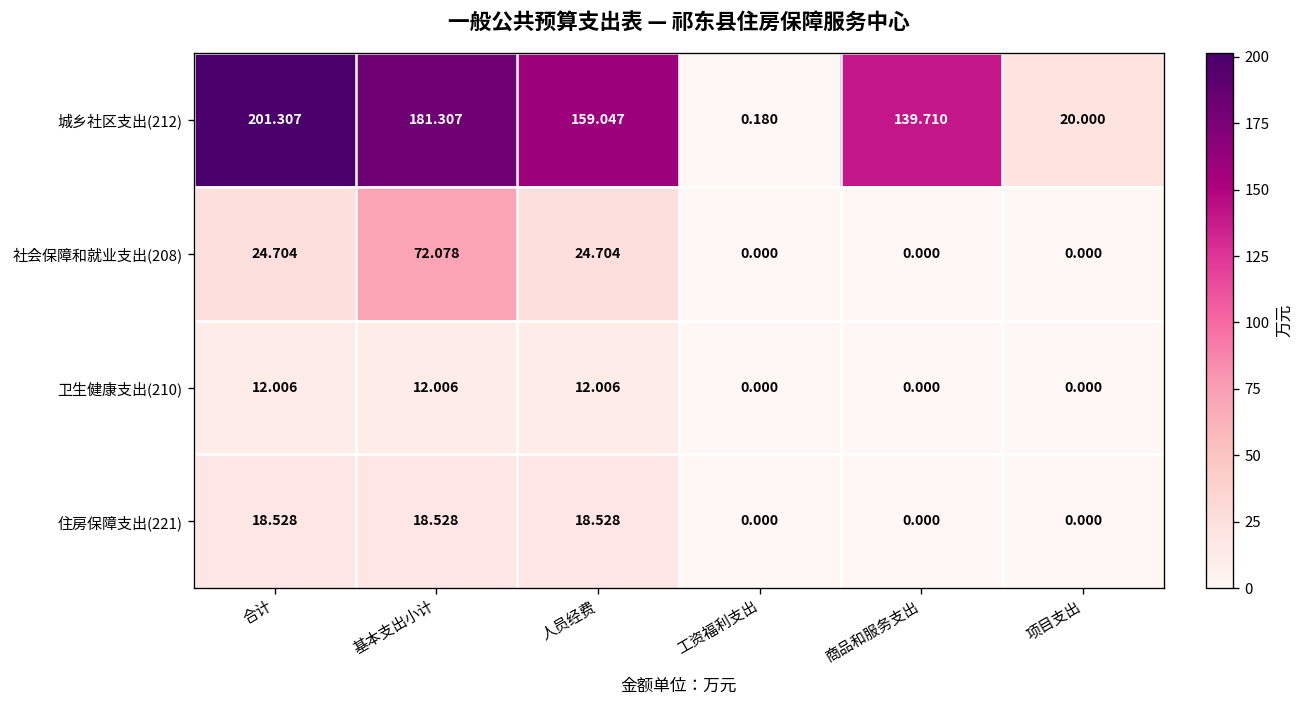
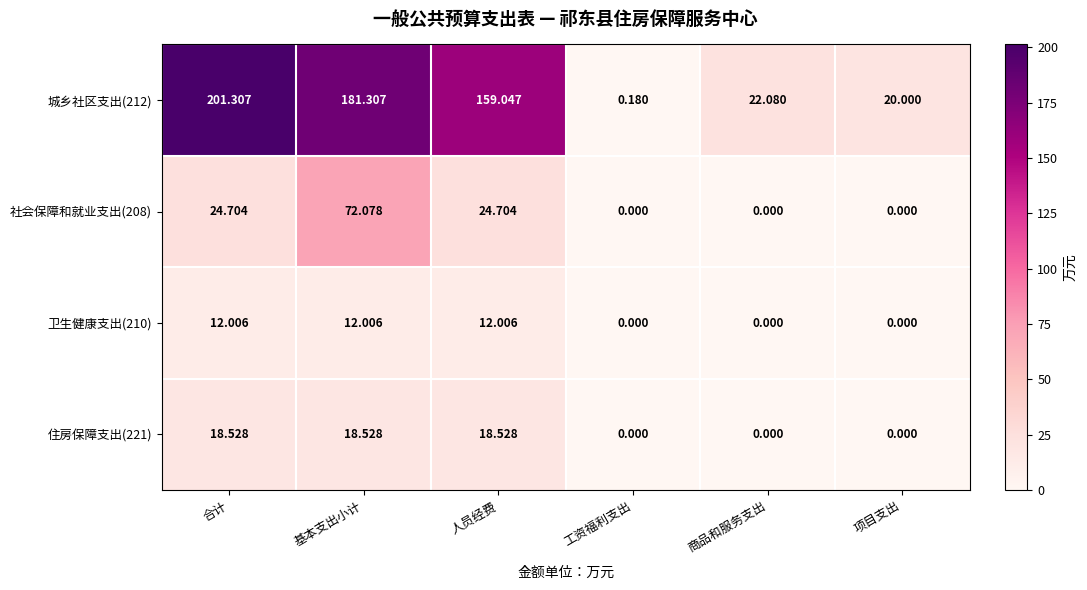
  {
    "城乡社区支出(212)": {
      "合计": 201.307,
      "基本支出小计": 181.307,
      "人员经费": 159.047,
      "工资福利支出": 0.180,
-     "商品和服务支出": 139.710,
+     "商品和服务支出": 22.080,
      "项目支出": 20.000
    },
    "社会保障和就业支出(208)": {
      "合计": 24.704,
      "基本支出小计": 72.078,
      "人员经费": 24.704,
      "工资福利支出": 0.000,
      "商品和服务支出": 0.000,
      "项目支出": 0.000
    },
    "卫生健康支出(210)": {
      "合计": 12.006,
      "基本支出小计": 12.006,
      "人员经费": 12.006,
      "工资福利支出": 0.000,
      "商品和服务支出": 0.000,
      "项目支出": 0.000
    },
    "住房保障支出(221)": {
      "合计": 18.528,
      "基本支出小计": 18.528,
      "人员经费": 18.528,
      "工资福利支出": 0.000,
      "商品和服务支出": 0.000,
      "项目支出": 0.000
    }
  }
